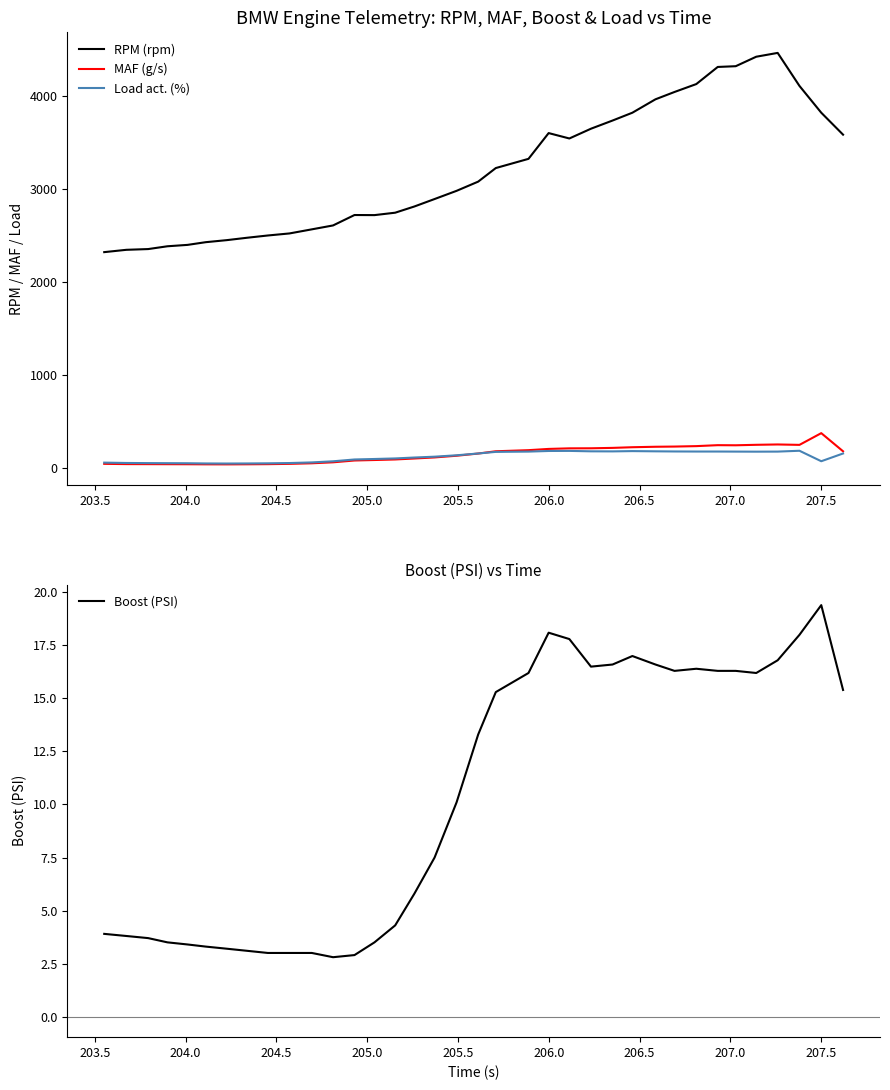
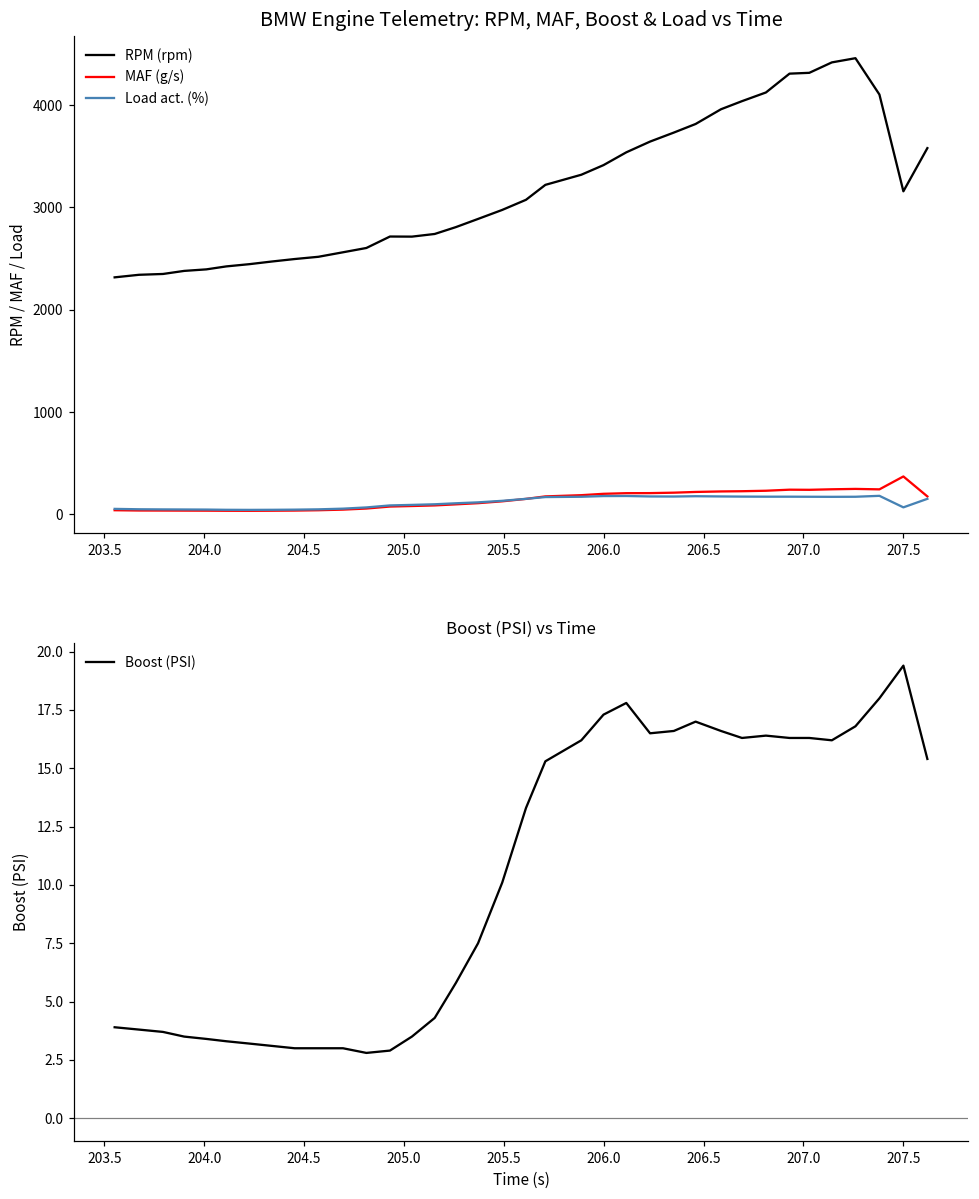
  {
    "BMW Engine Telemetry: RPM, MAF, Boost & Load vs Time": {
      "RPM (rpm)": {
-       "206.0": 3600,
-       "207.5": 3800
+       "206.0": 3400,
+       "207.5": 3200
      },
      "MAF (g/s)": {
        "207.5": 400
      },
      "Load act. (%)": {
        "207.5": 100
      }
    },
    "Boost (PSI) vs Time": {
-     "206.0": 18.1,
+     "206.0": 17.3,
      "207.5": 19.4
    }
  }
